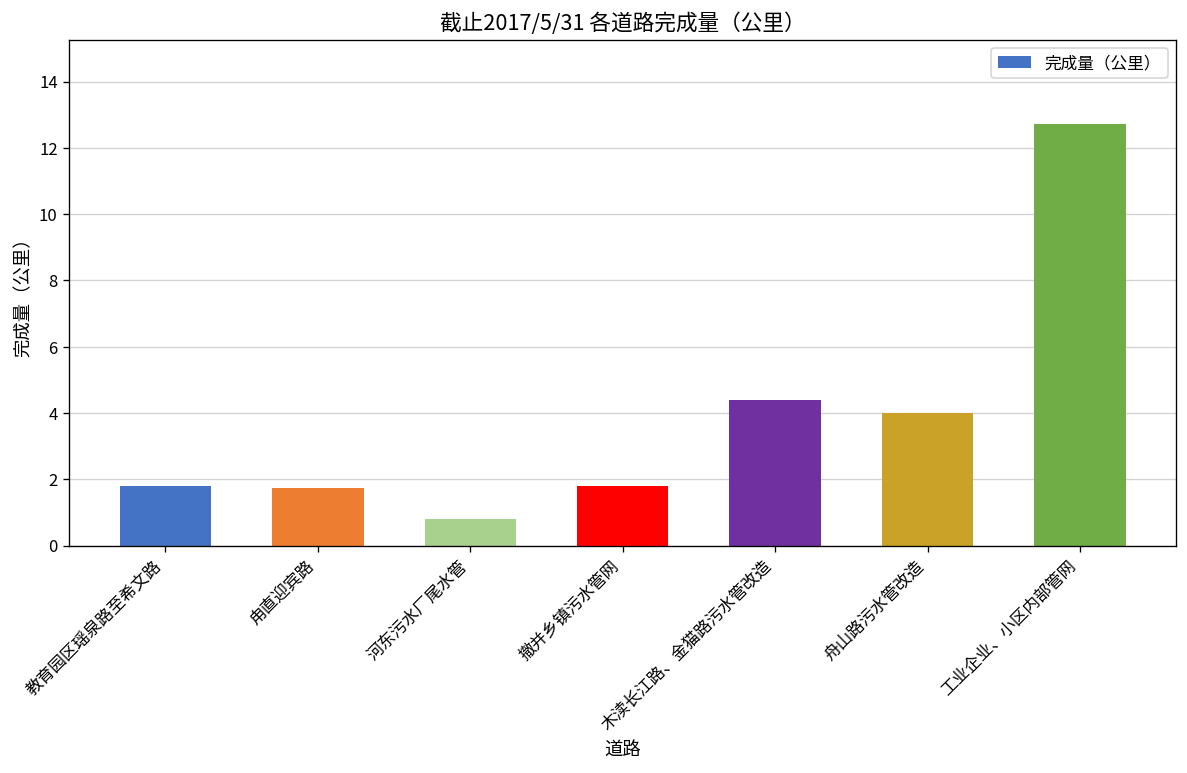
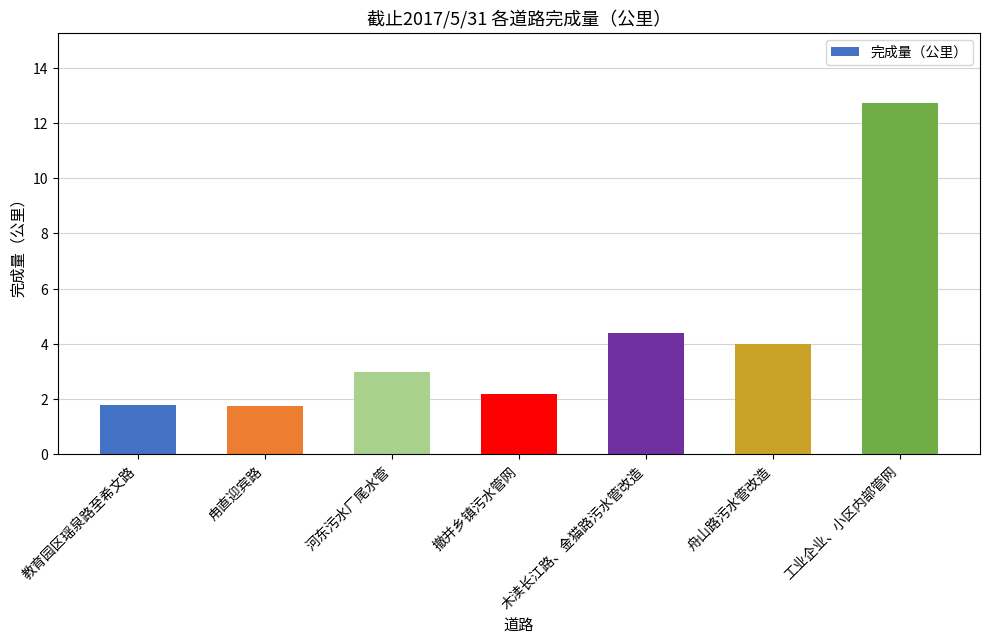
  {
    "教育园区瑶泉路至希文路": 1.8,
    "甪直迎宾路": 1.8,
-   "河东污水厂尾水管": 0.8,
-   "撤并乡镇污水管网": 1.8,
+   "河东污水厂尾水管": 3.0,
+   "撤并乡镇污水管网": 2.2,
    "木渎长江路、金猫路污水管改造": 4.4,
    "舟山路污水管改造": 4.0,
    "工业企业、小区内部管网": 12.7
  }
